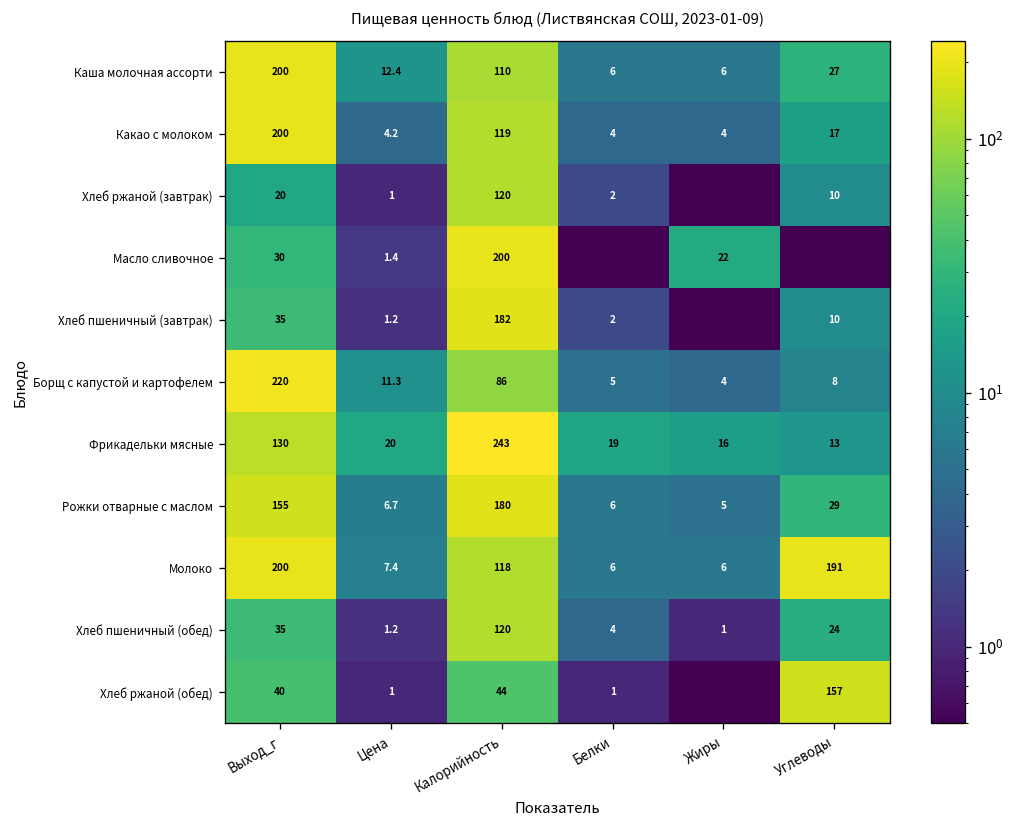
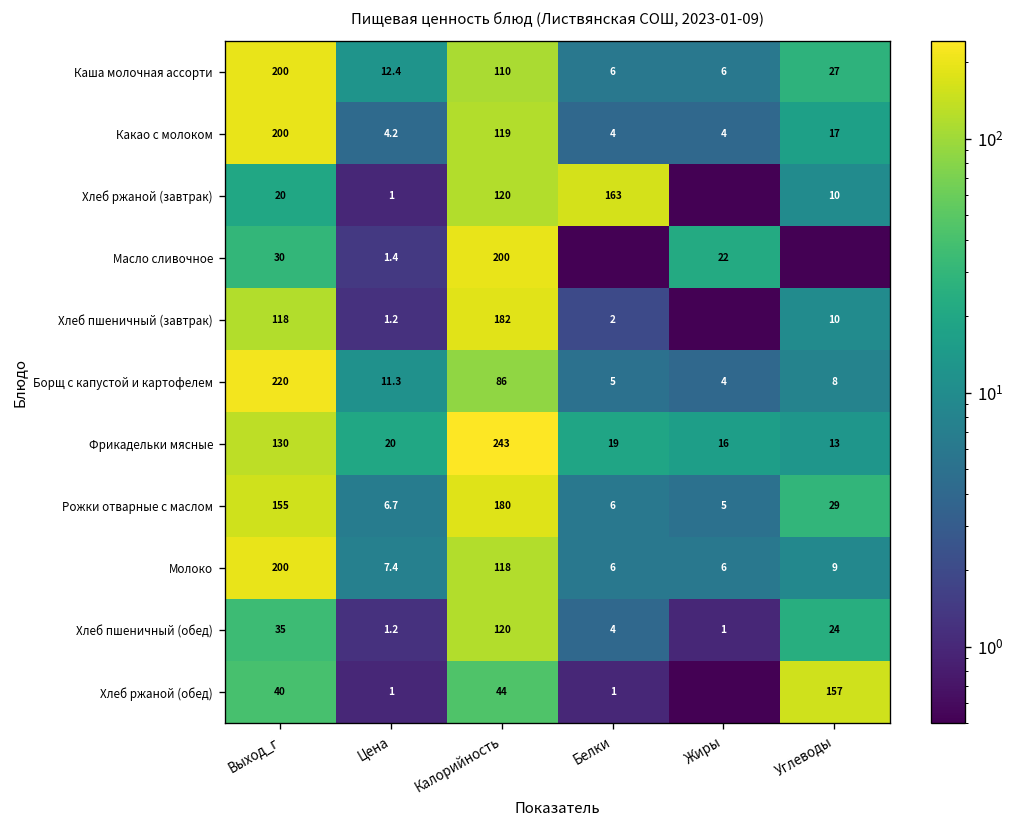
  {
    "Каша молочная ассорти": {
      "Выход_г": 200,
      "Цена": 12.4,
      "Калорийность": 110,
      "Белки": 6,
      "Жиры": 6,
      "Углеводы": 27
    },
    "Какао с молоком": {
      "Выход_г": 200,
      "Цена": 4.2,
      "Калорийность": 119,
      "Белки": 4,
      "Жиры": 4,
      "Углеводы": 17
    },
    "Хлеб ржаной (завтрак)": {
      "Выход_г": 20,
      "Цена": 1,
      "Калорийность": 120,
-     "Белки": 2,
+     "Белки": 163,
      "Углеводы": 10
    },
    "Масло сливочное": {
      "Выход_г": 30,
      "Цена": 1.4,
      "Калорийность": 200,
      "Жиры": 22
    },
    "Хлеб пшеничный (завтрак)": {
-     "Выход_г": 35,
+     "Выход_г": 118,
      "Цена": 1.2,
      "Калорийность": 182,
      "Белки": 2,
      "Углеводы": 10
    },
    "Борщ с капустой и картофелем": {
      "Выход_г": 220,
      "Цена": 11.3,
      "Калорийность": 86,
      "Белки": 5,
      "Жиры": 4,
      "Углеводы": 8
    },
    "Фрикадельки мясные": {
      "Выход_г": 130,
      "Цена": 20,
      "Калорийность": 243,
      "Белки": 19,
      "Жиры": 16,
      "Углеводы": 13
    },
    "Рожки отварные с маслом": {
      "Выход_г": 155,
      "Цена": 6.7,
      "Калорийность": 180,
      "Белки": 6,
      "Жиры": 5,
      "Углеводы": 29
    },
    "Молоко": {
      "Выход_г": 200,
      "Цена": 7.4,
      "Калорийность": 118,
      "Белки": 6,
      "Жиры": 6,
-     "Углеводы": 191
+     "Углеводы": 9
    },
    "Хлеб пшеничный (обед)": {
      "Выход_г": 35,
      "Цена": 1.2,
      "Калорийность": 120,
      "Белки": 4,
      "Жиры": 1,
      "Углеводы": 24
    },
    "Хлеб ржаной (обед)": {
      "Выход_г": 40,
      "Цена": 1,
      "Калорийность": 44,
      "Белки": 1,
      "Углеводы": 157
    }
  }
